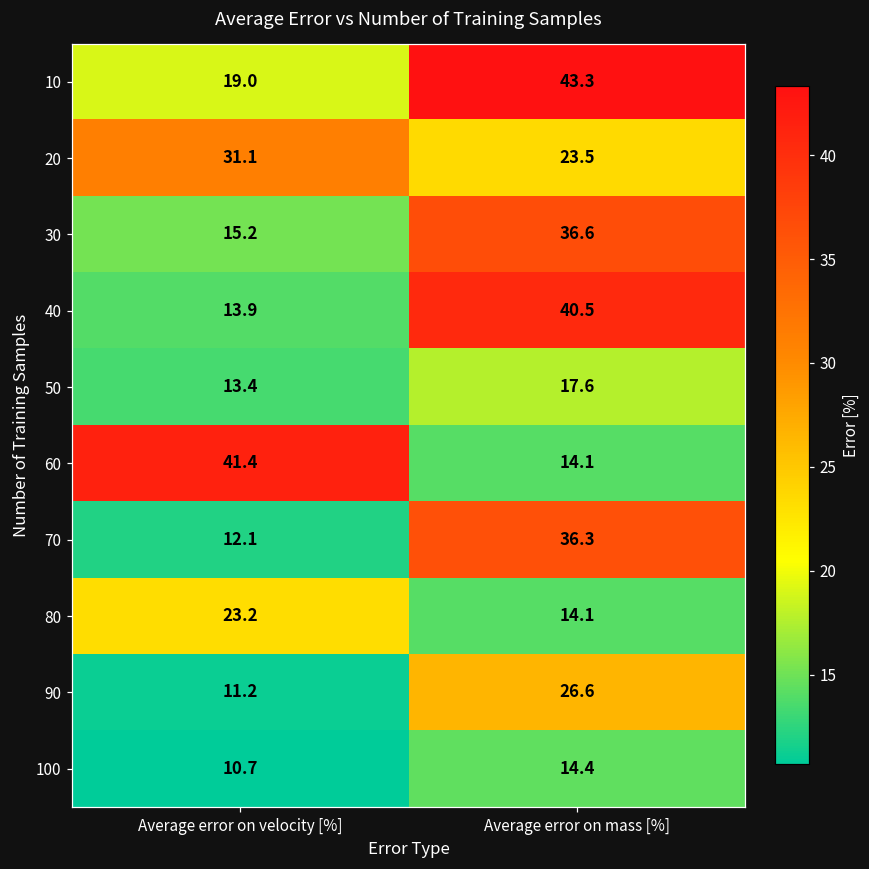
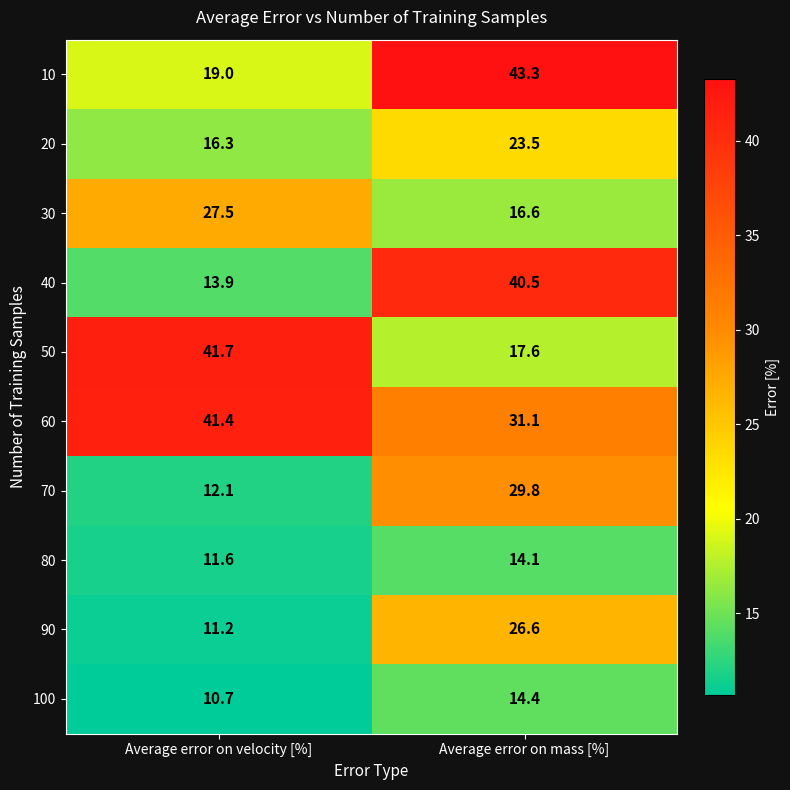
  {
    "10": {
      "Average error on velocity [%]": 19.0,
      "Average error on mass [%]": 43.3
    },
    "20": {
-     "Average error on velocity [%]": 31.1,
+     "Average error on velocity [%]": 16.3,
      "Average error on mass [%]": 23.5
    },
    "30": {
-     "Average error on velocity [%]": 15.2,
-     "Average error on mass [%]": 36.6
+     "Average error on velocity [%]": 27.5,
+     "Average error on mass [%]": 16.6
    },
    "40": {
      "Average error on velocity [%]": 13.9,
      "Average error on mass [%]": 40.5
    },
    "50": {
-     "Average error on velocity [%]": 13.4,
+     "Average error on velocity [%]": 41.7,
      "Average error on mass [%]": 17.6
    },
    "60": {
      "Average error on velocity [%]": 41.4,
-     "Average error on mass [%]": 14.1
+     "Average error on mass [%]": 31.1
    },
    "70": {
      "Average error on velocity [%]": 12.1,
-     "Average error on mass [%]": 36.3
+     "Average error on mass [%]": 29.8
    },
    "80": {
-     "Average error on velocity [%]": 23.2,
+     "Average error on velocity [%]": 11.6,
      "Average error on mass [%]": 14.1
    },
    "90": {
      "Average error on velocity [%]": 11.2,
      "Average error on mass [%]": 26.6
    },
    "100": {
      "Average error on velocity [%]": 10.7,
      "Average error on mass [%]": 14.4
    }
  }
